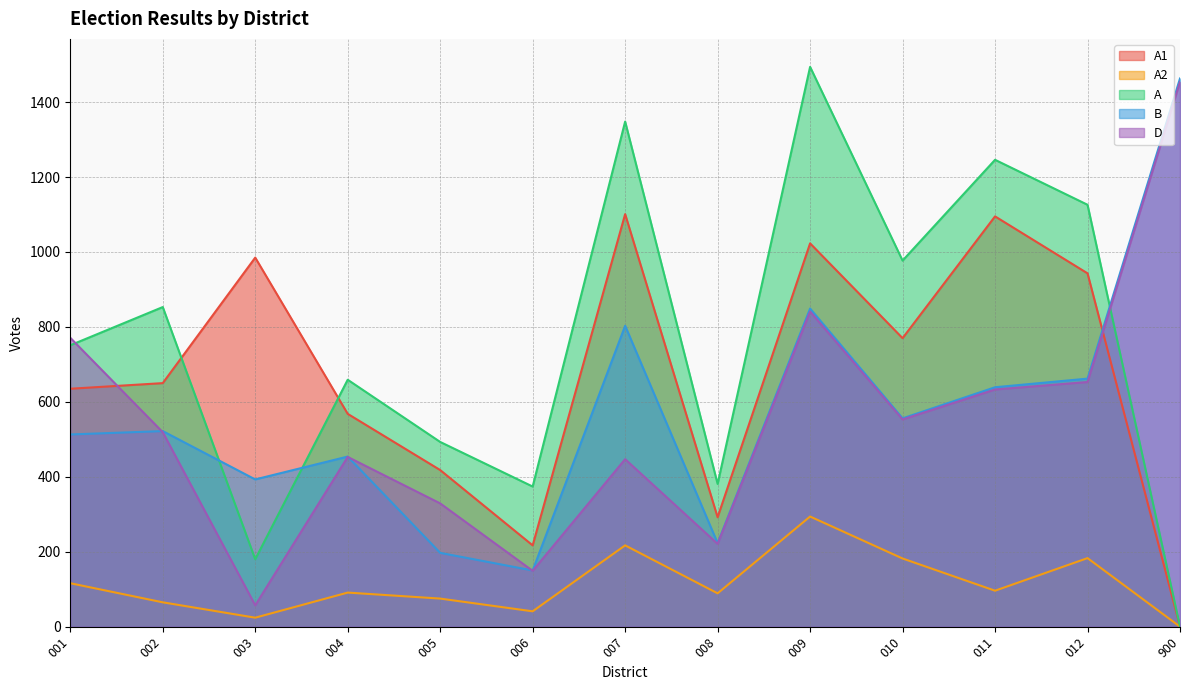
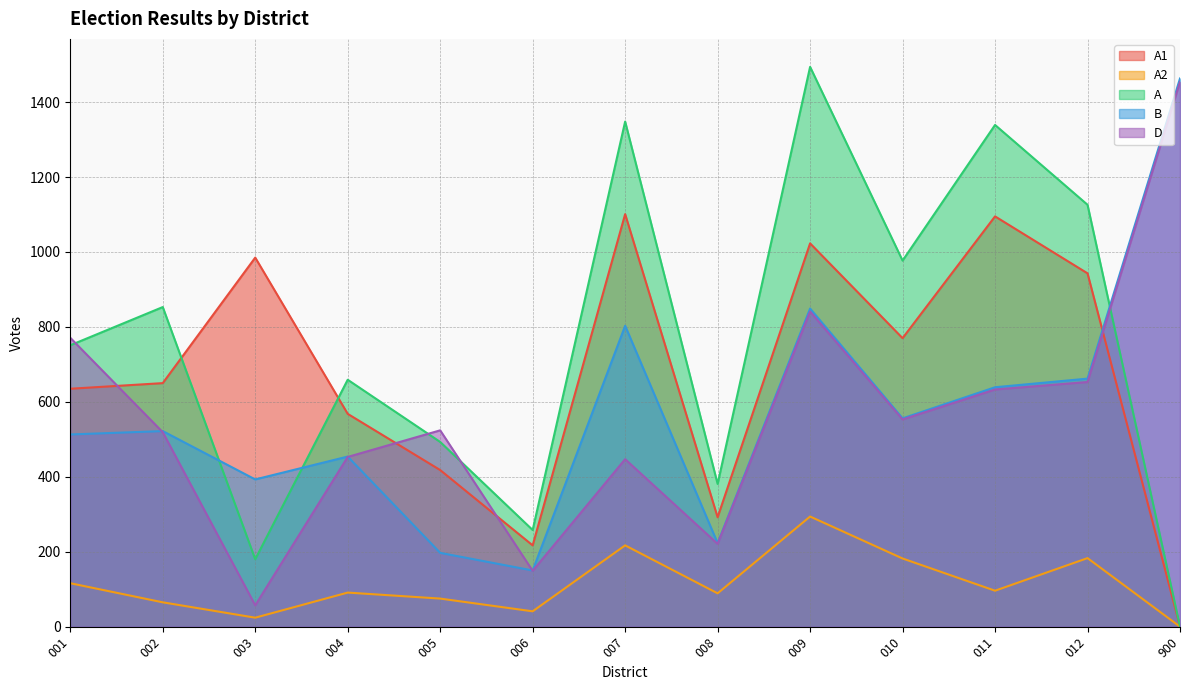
  {
    "A1": {
      "001": 640,
      "002": 650,
      "003": 990,
      "004": 570,
      "005": 420,
      "006": 220,
      "007": 1100,
      "008": 290,
      "009": 1020,
      "010": 770,
      "011": 1100,
      "012": 940
    },
    "A2": {
      "001": 120,
      "002": 70,
      "003": 20,
      "004": 90,
      "005": 80,
      "006": 40,
      "007": 220,
      "008": 90,
      "009": 290,
      "010": 180,
      "011": 100,
      "012": 180
    },
    "A": {
      "001": 750,
      "002": 850,
      "003": 180,
      "004": 660,
      "005": 490,
-     "006": 370,
+     "006": 260,
      "007": 1350,
      "008": 380,
      "009": 1490,
      "010": 980,
-     "011": 1250,
+     "011": 1340,
      "012": 1130
    },
    "B": {
      "001": 510,
      "003": 390,
      "005": 200,
      "007": 800,
      "009": 850,
      "012": 660,
      "900": 1460
    },
    "D": {
      "001": 770,
      "003": 60,
-     "005": 330,
+     "005": 520,
      "007": 450,
      "009": 840,
      "012": 650,
      "900": 1450
    }
  }
